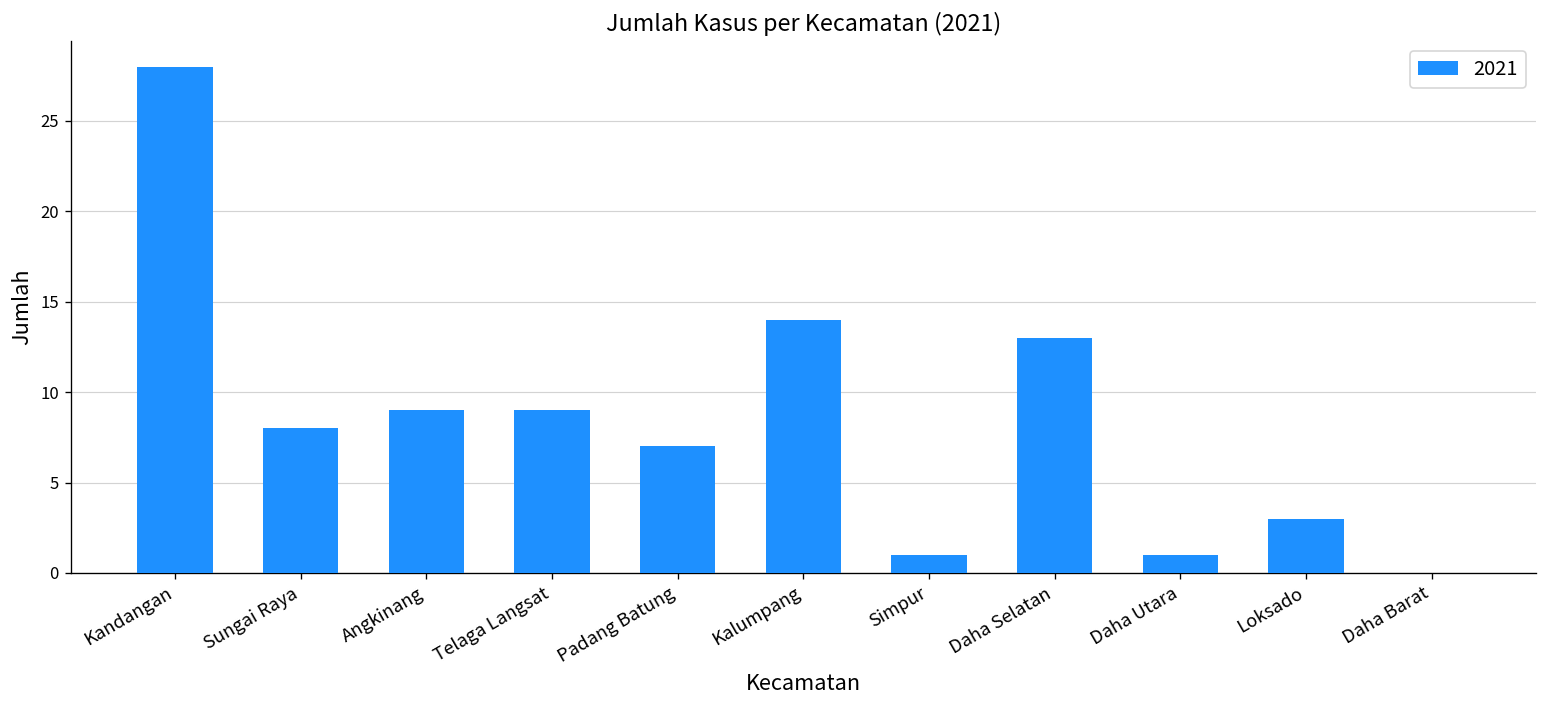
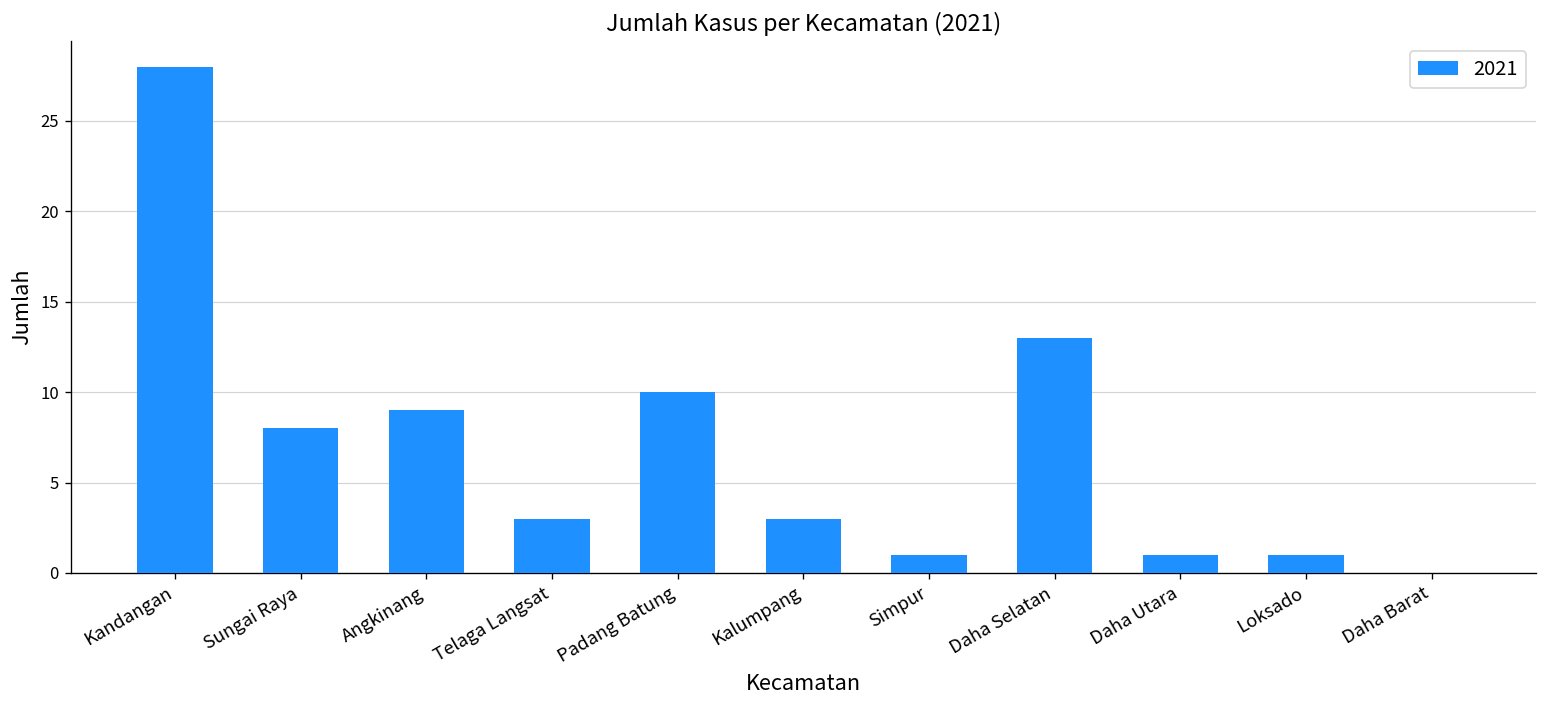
  {
    "Kandangan": 28,
    "Sungai Raya": 8,
    "Angkinang": 9,
-   "Telaga Langsat": 9,
-   "Padang Batung": 7,
-   "Kalumpang": 14,
+   "Telaga Langsat": 3,
+   "Padang Batung": 10,
+   "Kalumpang": 3,
    "Simpur": 1,
    "Daha Selatan": 13,
    "Daha Utara": 1,
-   "Loksado": 3,
+   "Loksado": 1,
    "Daha Barat": 0
  }
